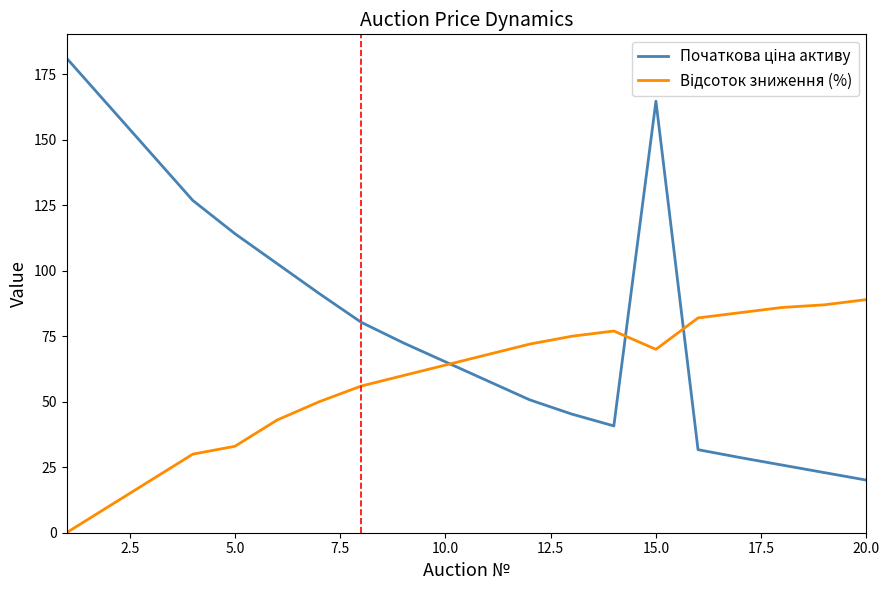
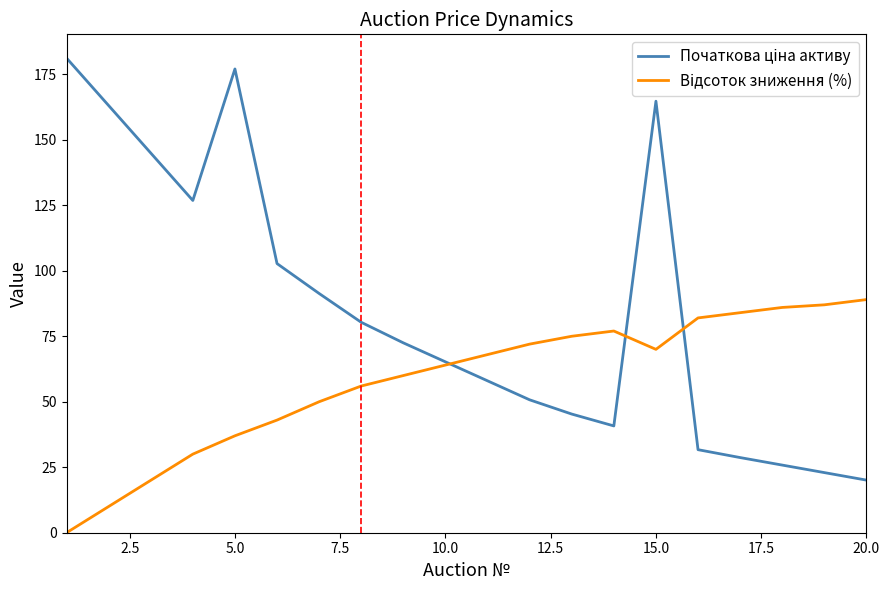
  {
    "Початкова ціна активу": {
-     "5.0": 114,
+     "5.0": 177,
      "10.0": 65,
      "15.0": 165,
      "20.0": 20
    },
    "Відсоток зниження (%)": {
-     "5.0": 33,
+     "5.0": 37,
      "10.0": 64,
      "15.0": 70,
      "20.0": 89
    }
  }
